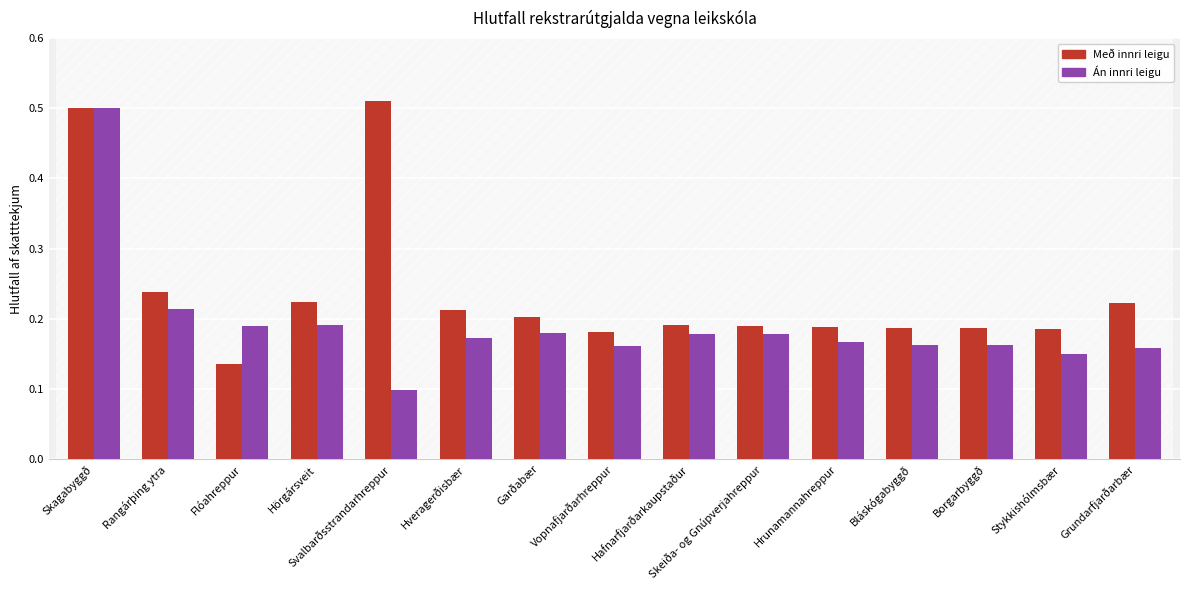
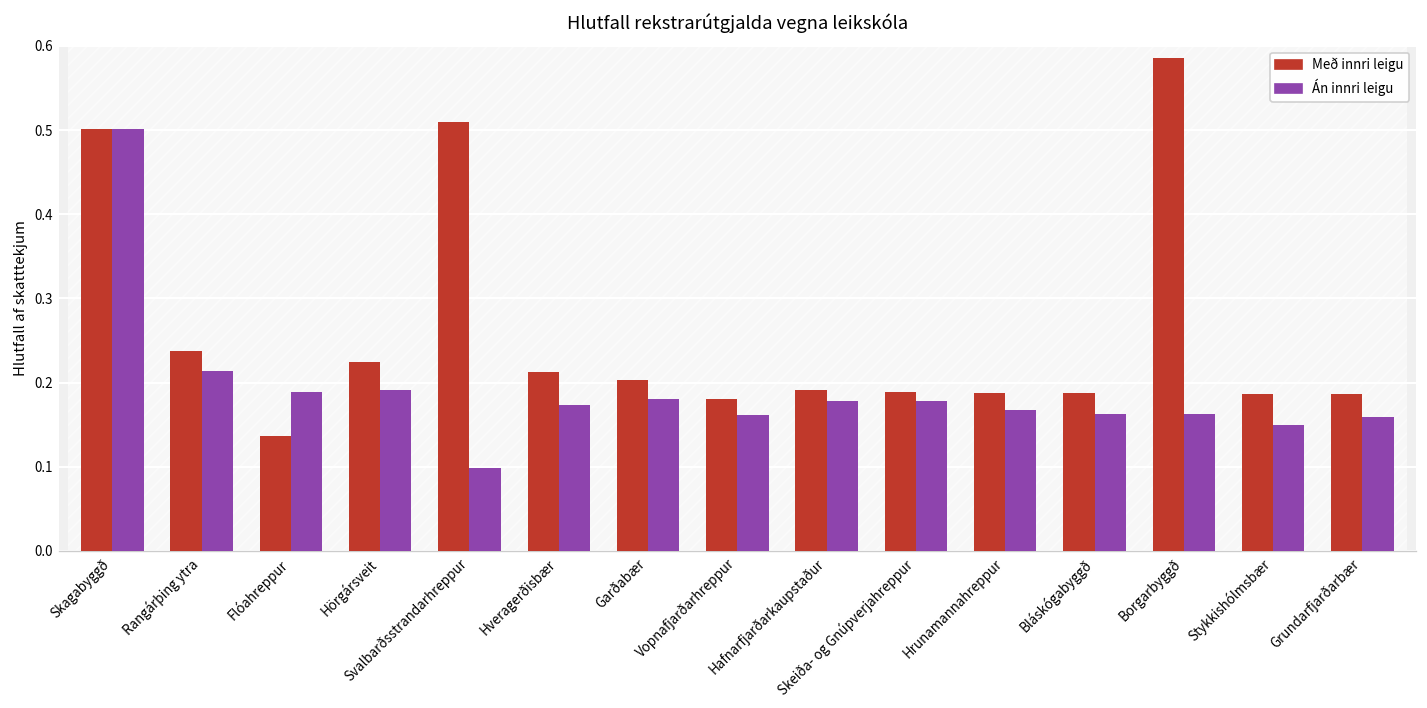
  {
    "Með innri leigu": {
      "Skagabyggð": 0.50,
      "Rangárþing ytra": 0.24,
      "Flóahreppur": 0.14,
      "Hörgársveit": 0.22,
      "Svalbarðsstrandarhreppur": 0.51,
      "Hveragerðisbær": 0.21,
      "Garðabær": 0.20,
      "Vopnafjarðarhreppur": 0.18,
      "Hafnarfjarðarkaupstaður": 0.19,
      "Skeiða- og Gnúpverjahreppur": 0.19,
      "Hrunamannahreppur": 0.19,
      "Bláskógabyggð": 0.19,
-     "Borgarbyggð": 0.19,
+     "Borgarbyggð": 0.59,
      "Stykkishólmsbær": 0.19,
-     "Grundarfjarðarbær": 0.22
+     "Grundarfjarðarbær": 0.19
    },
    "Án innri leigu": {
      "Skagabyggð": 0.50,
      "Rangárþing ytra": 0.21,
      "Flóahreppur": 0.19,
      "Hörgársveit": 0.19,
      "Svalbarðsstrandarhreppur": 0.10,
      "Hveragerðisbær": 0.17,
      "Garðabær": 0.18,
      "Vopnafjarðarhreppur": 0.16,
      "Hafnarfjarðarkaupstaður": 0.18,
      "Skeiða- og Gnúpverjahreppur": 0.18,
      "Hrunamannahreppur": 0.17,
      "Bláskógabyggð": 0.16,
      "Borgarbyggð": 0.16,
      "Stykkishólmsbær": 0.15,
      "Grundarfjarðarbær": 0.16
    }
  }
